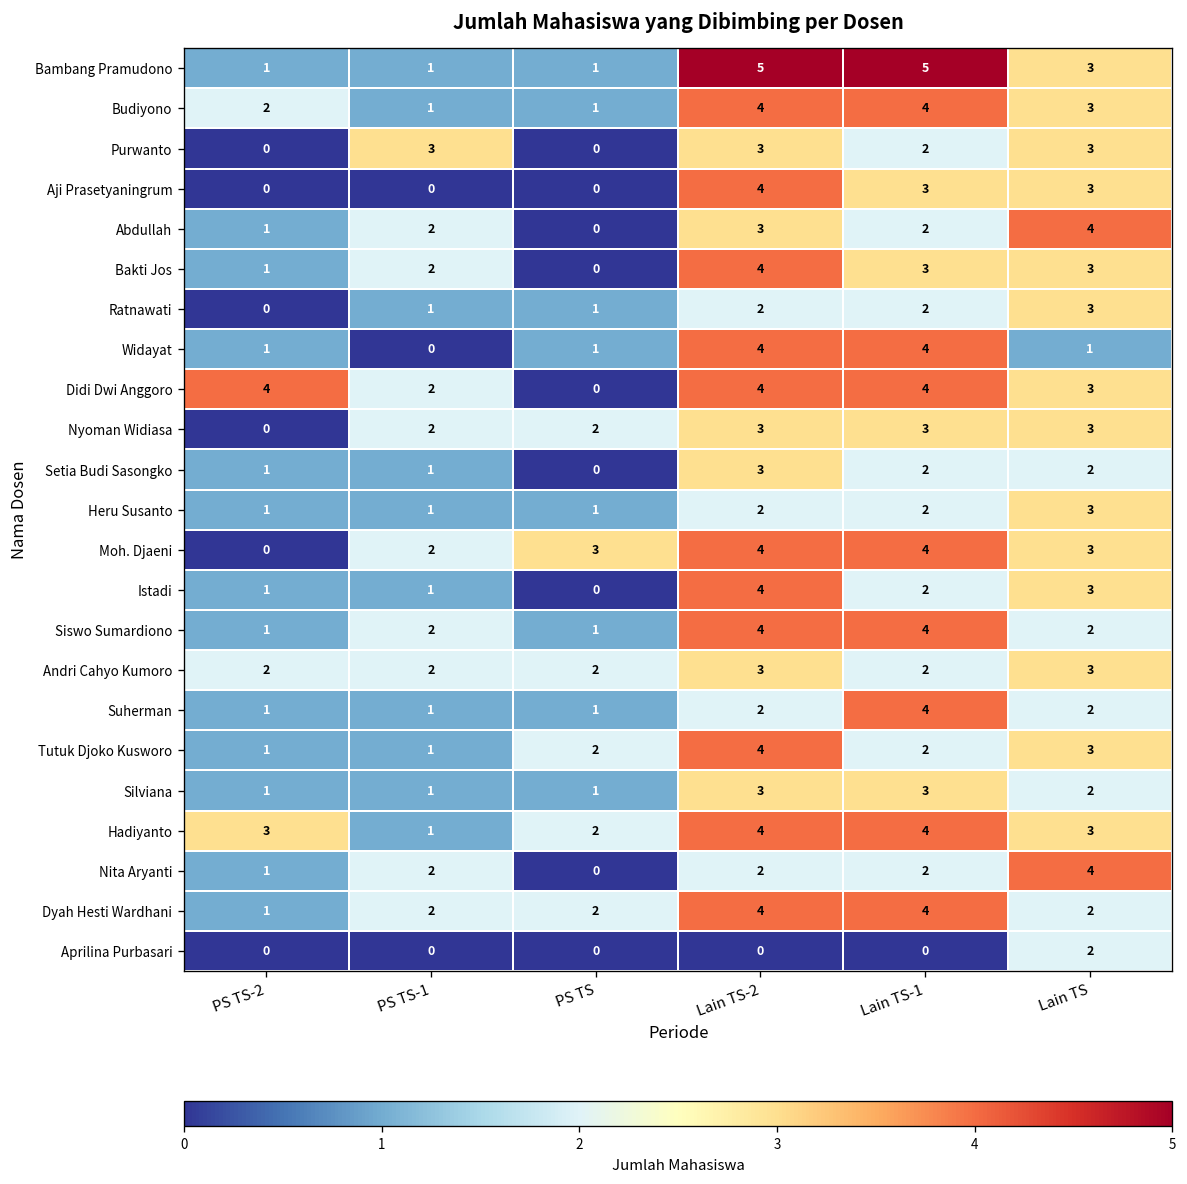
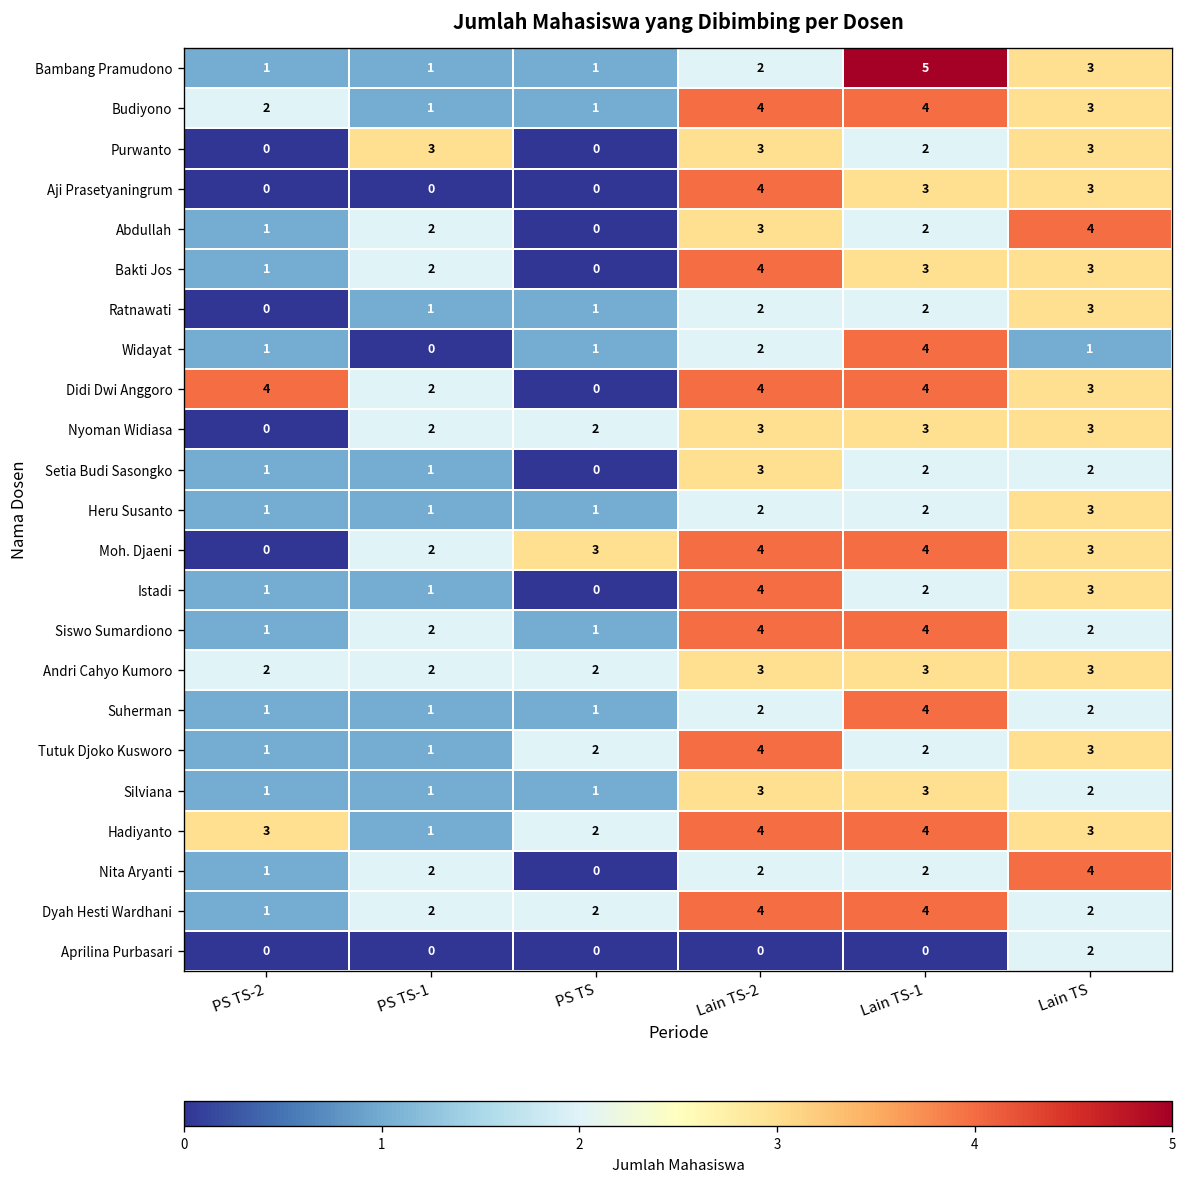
  {
    "Bambang Pramudono": {
      "PS TS-2": 1,
      "PS TS-1": 1,
      "PS TS": 1,
-     "Lain TS-2": 5,
+     "Lain TS-2": 2,
      "Lain TS-1": 5,
      "Lain TS": 3
    },
    "Budiyono": {
      "PS TS-2": 2,
      "PS TS-1": 1,
      "PS TS": 1,
      "Lain TS-2": 4,
      "Lain TS-1": 4,
      "Lain TS": 3
    },
    "Purwanto": {
      "PS TS-2": 0,
      "PS TS-1": 3,
      "PS TS": 0,
      "Lain TS-2": 3,
      "Lain TS-1": 2,
      "Lain TS": 3
    },
    "Aji Prasetyaningrum": {
      "PS TS-2": 0,
      "PS TS-1": 0,
      "PS TS": 0,
      "Lain TS-2": 4,
      "Lain TS-1": 3,
      "Lain TS": 3
    },
    "Abdullah": {
      "PS TS-2": 1,
      "PS TS-1": 2,
      "PS TS": 0,
      "Lain TS-2": 3,
      "Lain TS-1": 2,
      "Lain TS": 4
    },
    "Bakti Jos": {
      "PS TS-2": 1,
      "PS TS-1": 2,
      "PS TS": 0,
      "Lain TS-2": 4,
      "Lain TS-1": 3,
      "Lain TS": 3
    },
    "Ratnawati": {
      "PS TS-2": 0,
      "PS TS-1": 1,
      "PS TS": 1,
      "Lain TS-2": 2,
      "Lain TS-1": 2,
      "Lain TS": 3
    },
    "Widayat": {
      "PS TS-2": 1,
      "PS TS-1": 0,
      "PS TS": 1,
-     "Lain TS-2": 4,
+     "Lain TS-2": 2,
      "Lain TS-1": 4,
      "Lain TS": 1
    },
    "Didi Dwi Anggoro": {
      "PS TS-2": 4,
      "PS TS-1": 2,
      "PS TS": 0,
      "Lain TS-2": 4,
      "Lain TS-1": 4,
      "Lain TS": 3
    },
    "Nyoman Widiasa": {
      "PS TS-2": 0,
      "PS TS-1": 2,
      "PS TS": 2,
      "Lain TS-2": 3,
      "Lain TS-1": 3,
      "Lain TS": 3
    },
    "Setia Budi Sasongko": {
      "PS TS-2": 1,
      "PS TS-1": 1,
      "PS TS": 0,
      "Lain TS-2": 3,
      "Lain TS-1": 2,
      "Lain TS": 2
    },
    "Heru Susanto": {
      "PS TS-2": 1,
      "PS TS-1": 1,
      "PS TS": 1,
      "Lain TS-2": 2,
      "Lain TS-1": 2,
      "Lain TS": 3
    },
    "Moh. Djaeni": {
      "PS TS-2": 0,
      "PS TS-1": 2,
      "PS TS": 3,
      "Lain TS-2": 4,
      "Lain TS-1": 4,
      "Lain TS": 3
    },
    "Istadi": {
      "PS TS-2": 1,
      "PS TS-1": 1,
      "PS TS": 0,
      "Lain TS-2": 4,
      "Lain TS-1": 2,
      "Lain TS": 3
    },
    "Siswo Sumardiono": {
      "PS TS-2": 1,
      "PS TS-1": 2,
      "PS TS": 1,
      "Lain TS-2": 4,
      "Lain TS-1": 4,
      "Lain TS": 2
    },
    "Andri Cahyo Kumoro": {
      "PS TS-2": 2,
      "PS TS-1": 2,
      "PS TS": 2,
      "Lain TS-2": 3,
-     "Lain TS-1": 2,
+     "Lain TS-1": 3,
      "Lain TS": 3
    },
    "Suherman": {
      "PS TS-2": 1,
      "PS TS-1": 1,
      "PS TS": 1,
      "Lain TS-2": 2,
      "Lain TS-1": 4,
      "Lain TS": 2
    },
    "Tutuk Djoko Kusworo": {
      "PS TS-2": 1,
      "PS TS-1": 1,
      "PS TS": 2,
      "Lain TS-2": 4,
      "Lain TS-1": 2,
      "Lain TS": 3
    },
    "Silviana": {
      "PS TS-2": 1,
      "PS TS-1": 1,
      "PS TS": 1,
      "Lain TS-2": 3,
      "Lain TS-1": 3,
      "Lain TS": 2
    },
    "Hadiyanto": {
      "PS TS-2": 3,
      "PS TS-1": 1,
      "PS TS": 2,
      "Lain TS-2": 4,
      "Lain TS-1": 4,
      "Lain TS": 3
    },
    "Nita Aryanti": {
      "PS TS-2": 1,
      "PS TS-1": 2,
      "PS TS": 0,
      "Lain TS-2": 2,
      "Lain TS-1": 2,
      "Lain TS": 4
    },
    "Dyah Hesti Wardhani": {
      "PS TS-2": 1,
      "PS TS-1": 2,
      "PS TS": 2,
      "Lain TS-2": 4,
      "Lain TS-1": 4,
      "Lain TS": 2
    },
    "Aprilina Purbasari": {
      "PS TS-2": 0,
      "PS TS-1": 0,
      "PS TS": 0,
      "Lain TS-2": 0,
      "Lain TS-1": 0,
      "Lain TS": 2
    }
  }
